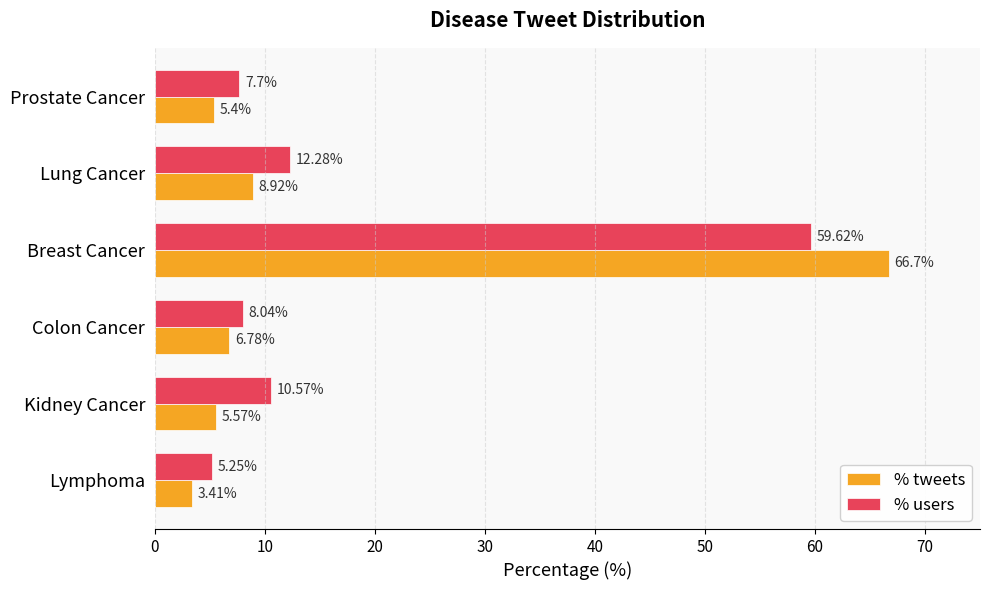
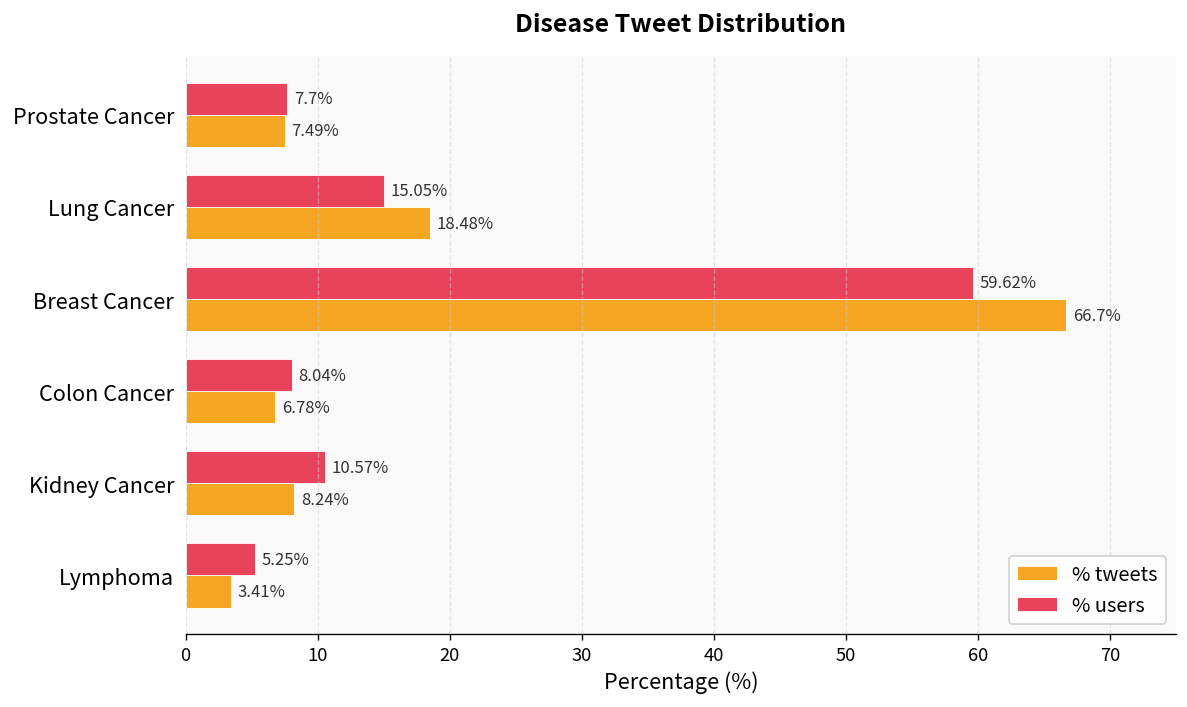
  {
    "% tweets": {
-     "Prostate Cancer": "5.4%",
-     "Lung Cancer": "8.92%",
+     "Prostate Cancer": "7.49%",
+     "Lung Cancer": "18.48%",
      "Breast Cancer": "66.7%",
      "Colon Cancer": "6.78%",
-     "Kidney Cancer": "5.57%",
+     "Kidney Cancer": "8.24%",
      "Lymphoma": "3.41%"
    },
    "% users": {
      "Prostate Cancer": "7.7%",
-     "Lung Cancer": "12.28%",
+     "Lung Cancer": "15.05%",
      "Breast Cancer": "59.62%",
      "Colon Cancer": "8.04%",
      "Kidney Cancer": "10.57%",
      "Lymphoma": "5.25%"
    }
  }
